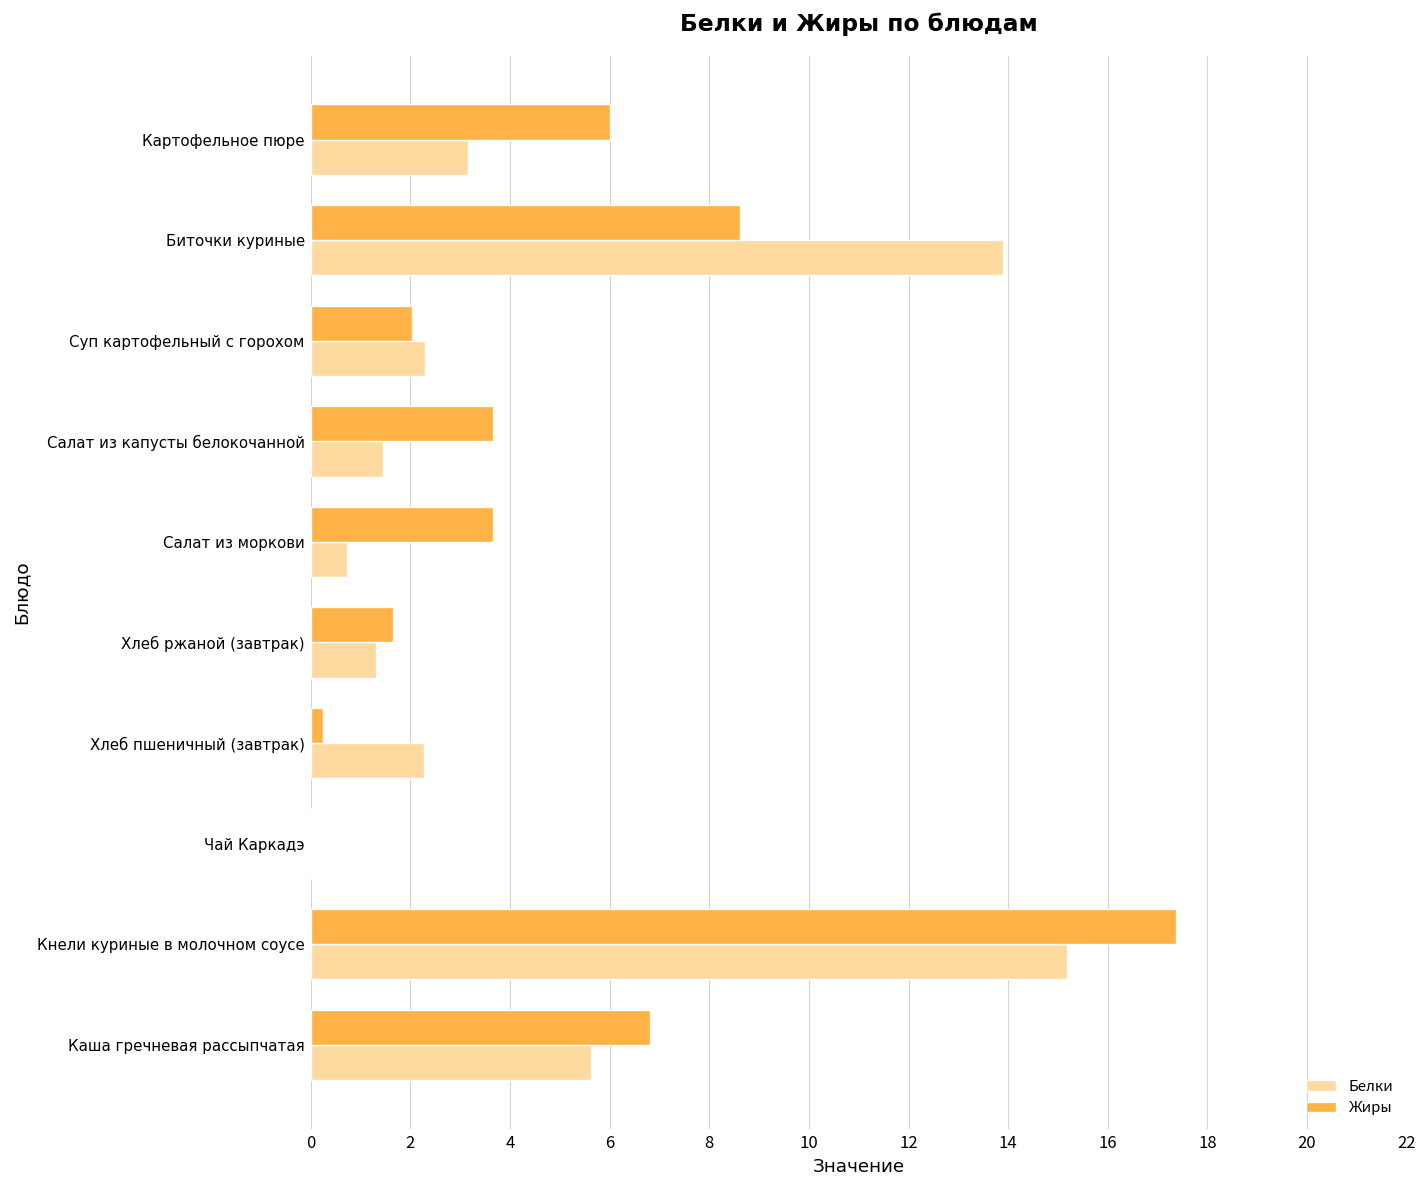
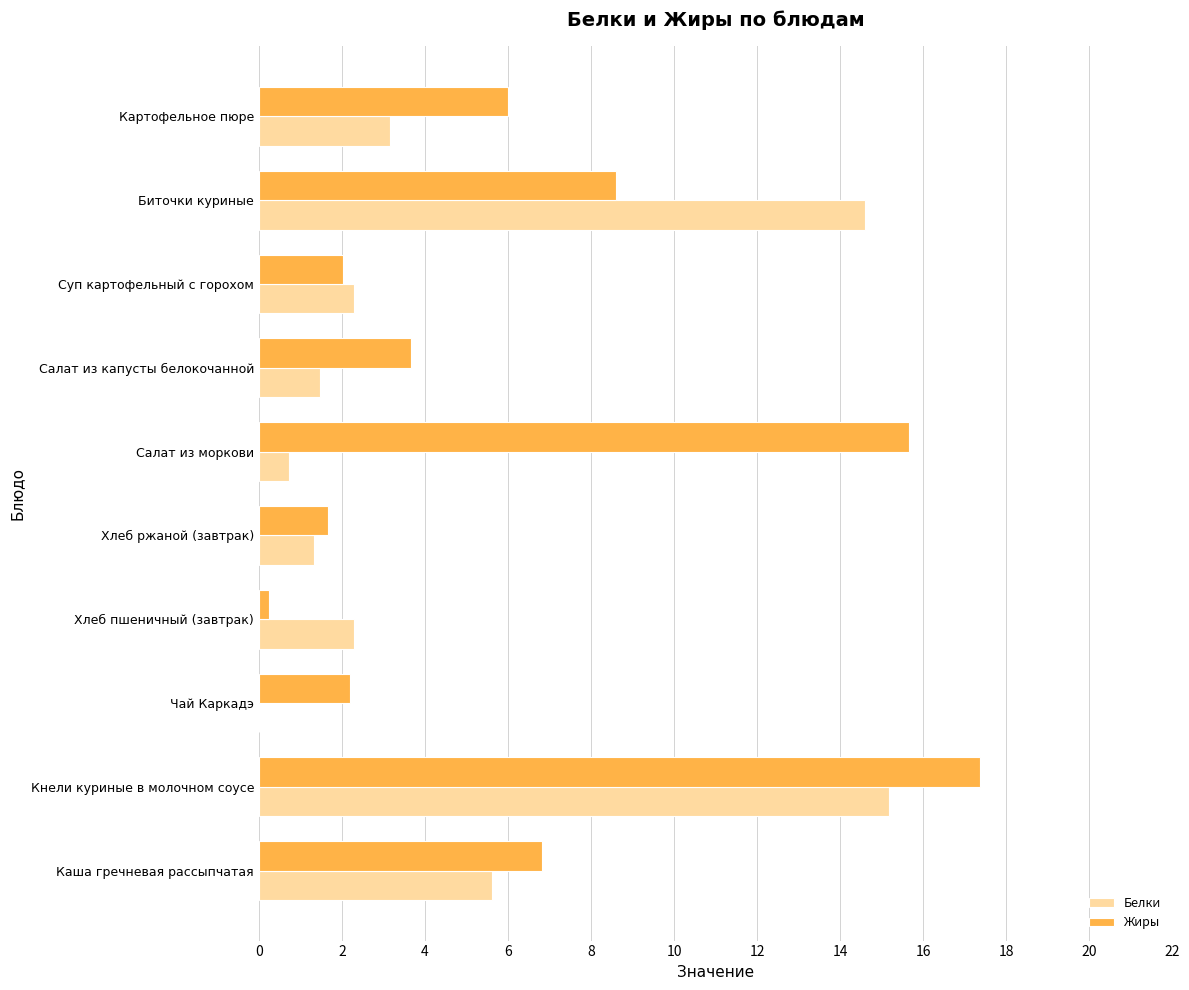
  {
    "Белки": {
      "Картофельное пюре": 3.2,
-     "Биточки куриные": 13.9,
+     "Биточки куриные": 14.6,
      "Суп картофельный с горохом": 2.3,
      "Салат из капусты белокочанной": 1.5,
      "Салат из моркови": 0.7,
      "Хлеб ржаной (завтрак)": 1.3,
      "Хлеб пшеничный (завтрак)": 2.3,
      "Чай Каркадэ": 0.0,
      "Кнели куриные в молочном соусе": 15.2,
      "Каша гречневая рассыпчатая": 5.6
    },
    "Жиры": {
      "Картофельное пюре": 6.0,
      "Биточки куриные": 8.6,
      "Суп картофельный с горохом": 2.0,
      "Салат из капусты белокочанной": 3.7,
-     "Салат из моркови": 3.7,
+     "Салат из моркови": 15.7,
      "Хлеб ржаной (завтрак)": 1.7,
      "Хлеб пшеничный (завтрак)": 0.2,
-     "Чай Каркадэ": 0.0,
+     "Чай Каркадэ": 2.2,
      "Кнели куриные в молочном соусе": 17.4,
      "Каша гречневая рассыпчатая": 6.8
    }
  }
